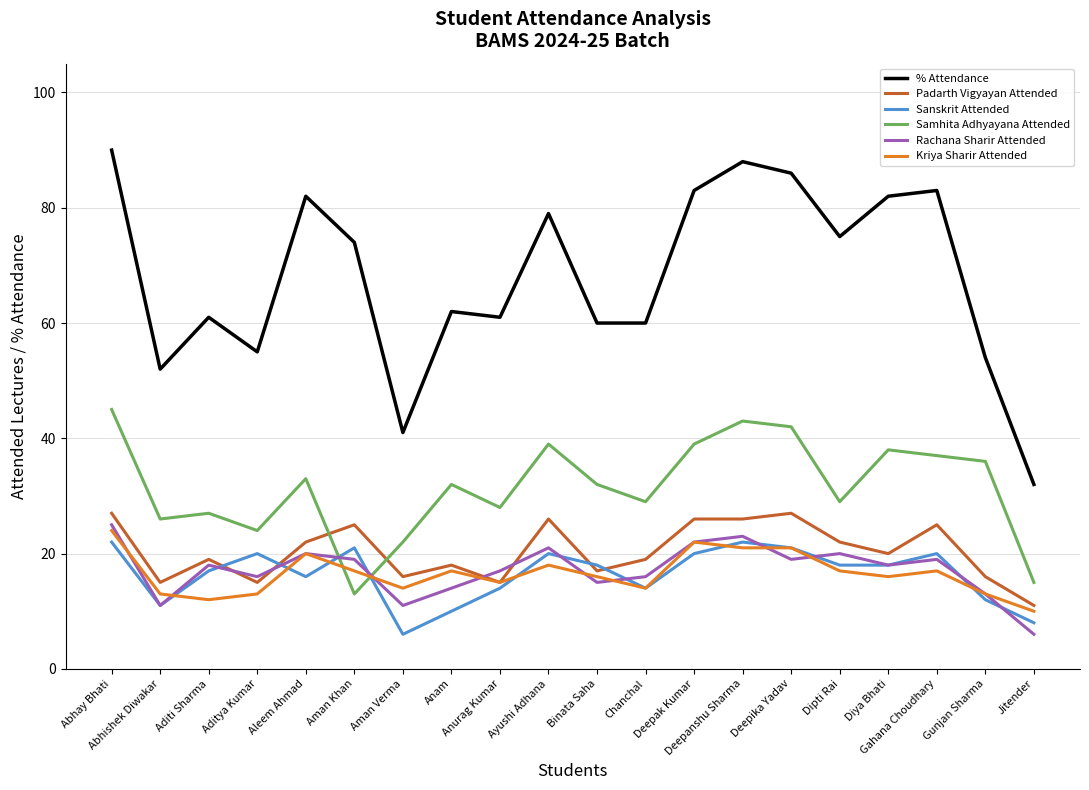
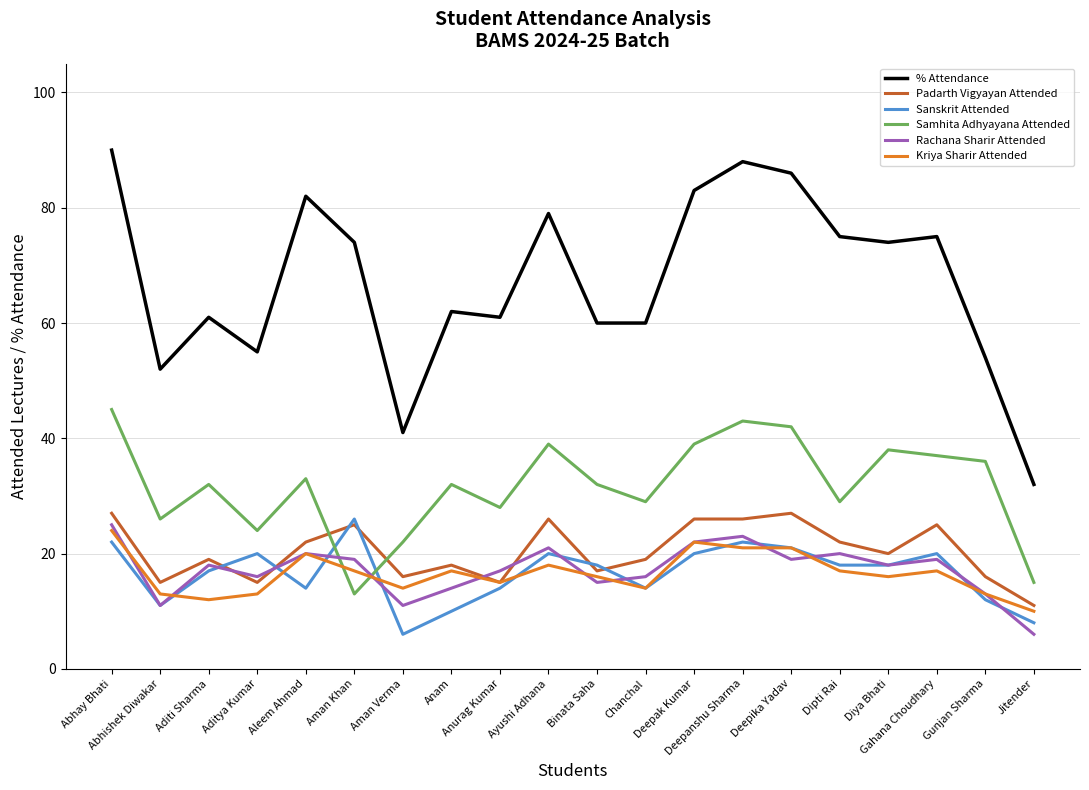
  {
    "% Attendance": {
      "Abhay Bhati": 90,
      "Abhishek Diwakar": 52,
      "Aditi Sharma": 61,
      "Aditya Kumar": 55,
      "Aleem Ahmad": 82,
      "Aman Khan": 74,
      "Aman Verma": 41,
      "Anam": 62,
      "Anurag Kumar": 61,
      "Ayushi Adhana": 79,
      "Binata Saha": 60,
      "Chanchal": 60,
      "Deepak Kumar": 83,
      "Deepanshu Sharma": 88,
      "Deepika Yadav": 86,
      "Dipti Rai": 75,
-     "Diya Bhati": 82,
-     "Gahana Choudhary": 83,
+     "Diya Bhati": 74,
+     "Gahana Choudhary": 75,
      "Gunjan Sharma": 54,
      "Jitender": 32
    },
    "Sanskrit Attended": {
      "Abhay Bhati": 22,
      "Aditi Sharma": 17,
      "Aditya Kumar": 20,
-     "Aleem Ahmad": 16,
-     "Aman Khan": 21,
+     "Aleem Ahmad": 14,
+     "Aman Khan": 26,
      "Aman Verma": 6,
      "Anam": 10,
      "Anurag Kumar": 14,
      "Ayushi Adhana": 20,
      "Binata Saha": 18,
      "Deepak Kumar": 20,
      "Deepanshu Sharma": 22,
      "Dipti Rai": 18,
      "Gahana Choudhary": 20,
      "Gunjan Sharma": 12,
      "Jitender": 8
    },
    "Samhita Adhyayana Attended": {
      "Abhay Bhati": 45,
      "Abhishek Diwakar": 26,
-     "Aditi Sharma": 27,
+     "Aditi Sharma": 32,
      "Aditya Kumar": 24,
      "Aleem Ahmad": 33,
      "Aman Khan": 13,
      "Aman Verma": 22,
      "Anam": 32,
      "Anurag Kumar": 28,
      "Ayushi Adhana": 39,
      "Binata Saha": 32,
      "Chanchal": 29,
      "Deepak Kumar": 39,
      "Deepanshu Sharma": 43,
      "Deepika Yadav": 42,
      "Dipti Rai": 29,
      "Diya Bhati": 38,
      "Gahana Choudhary": 37,
      "Gunjan Sharma": 36,
      "Jitender": 15
    },
    "Rachana Sharir Attended": {
      "Abhay Bhati": 25,
      "Aditi Sharma": 18,
      "Aditya Kumar": 16,
      "Aman Khan": 19,
      "Aman Verma": 11,
      "Anam": 14,
      "Anurag Kumar": 17,
      "Ayushi Adhana": 21,
      "Binata Saha": 15,
      "Chanchal": 16,
      "Deepanshu Sharma": 23,
      "Deepika Yadav": 19,
      "Dipti Rai": 20,
      "Gahana Choudhary": 19,
      "Jitender": 6
    }
  }
